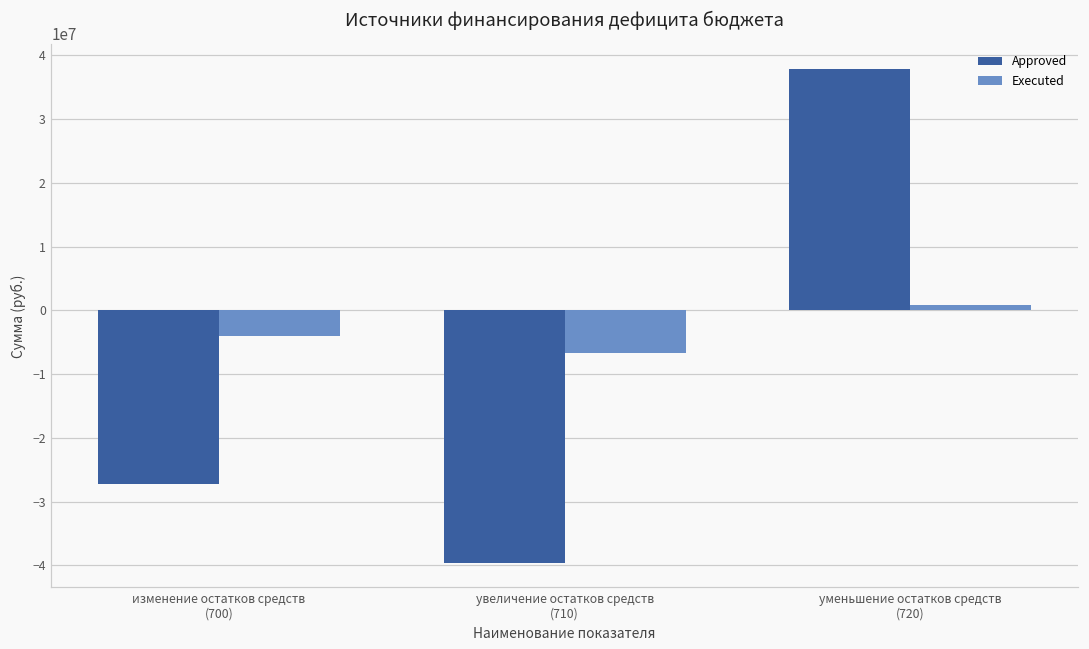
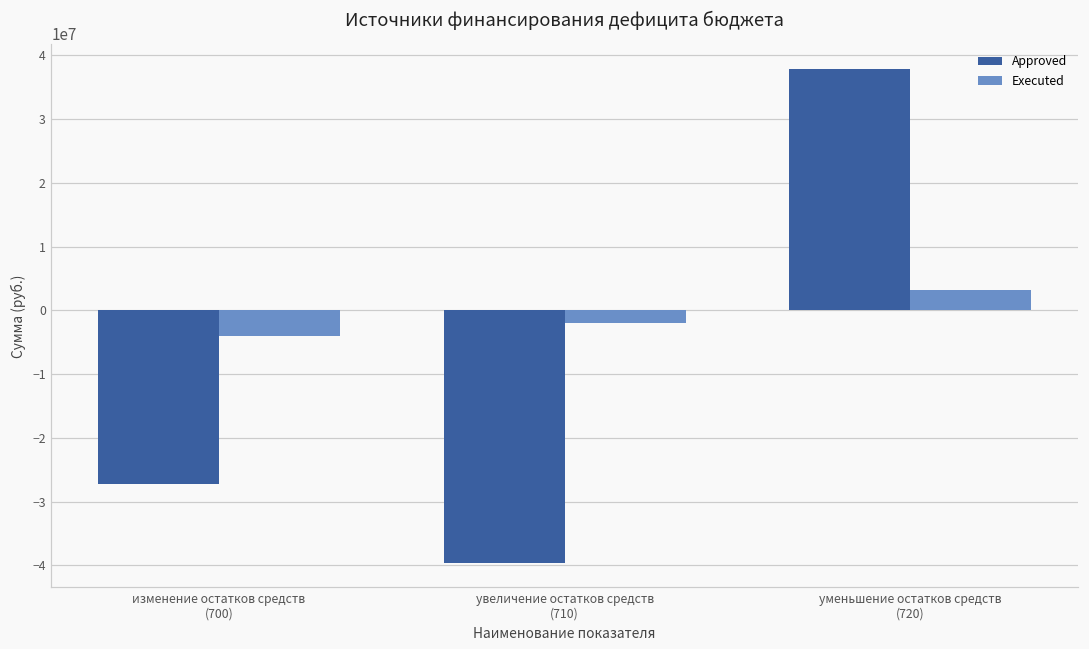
  {
    "Approved": {
      "изменение остатков средств (700)": -27000000,
      "увеличение остатков средств (710)": -40000000,
      "уменьшение остатков средств (720)": 38000000
    },
    "Executed": {
      "изменение остатков средств (700)": -4000000,
-     "увеличение остатков средств (710)": -7000000,
-     "уменьшение остатков средств (720)": 1000000
+     "увеличение остатков средств (710)": -2000000,
+     "уменьшение остатков средств (720)": 3000000
    }
  }
